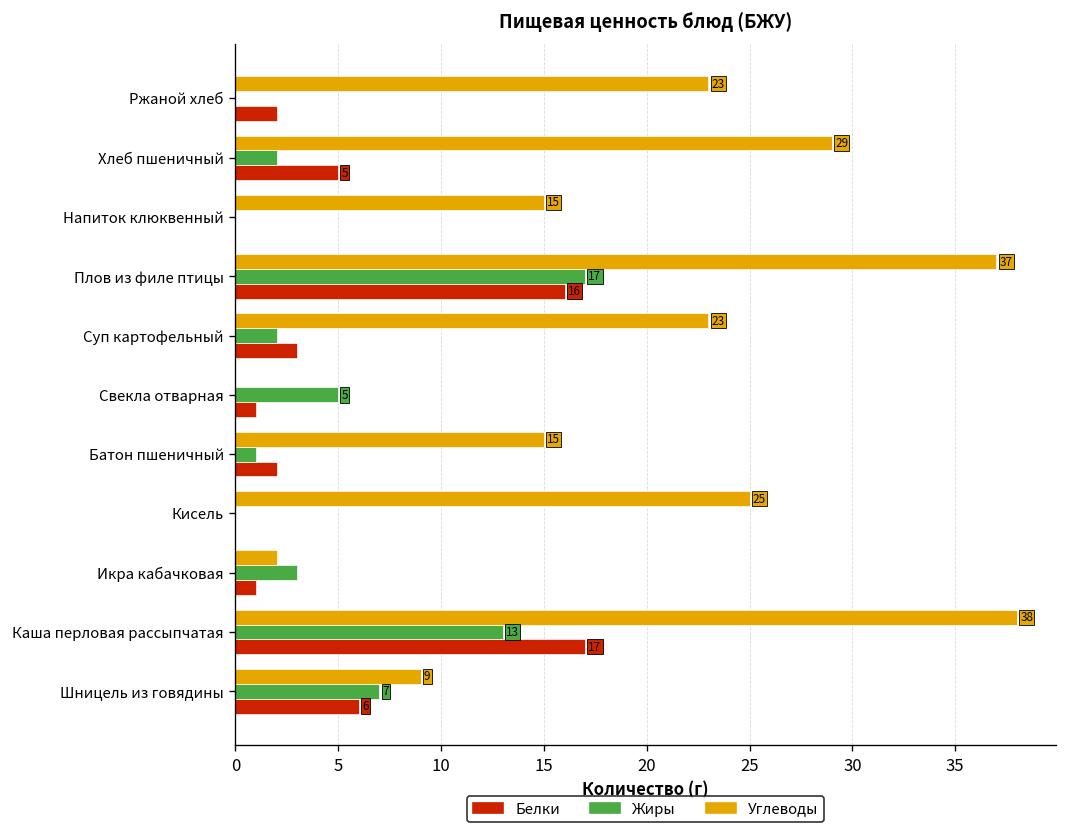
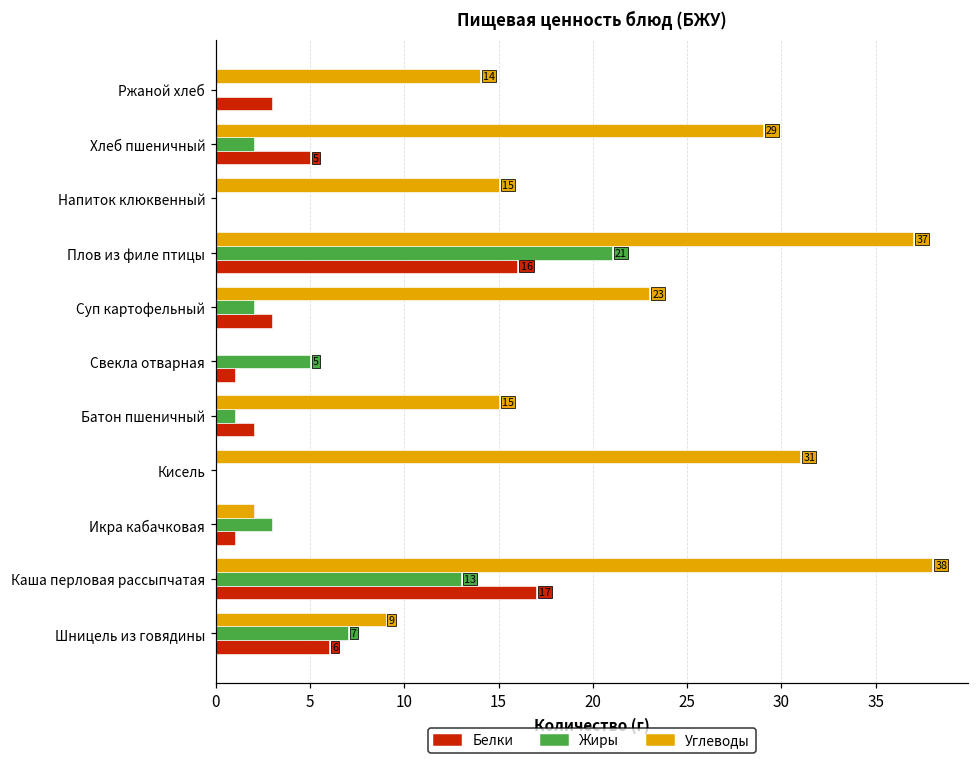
  {
    "Белки": {
-     "Ржаной хлеб": 2,
+     "Ржаной хлеб": 3,
      "Напиток клюквенный": 0,
      "Суп картофельный": 3,
      "Свекла отварная": 1,
      "Батон пшеничный": 2,
      "Кисель": 0,
      "Икра кабачковая": 1
    },
    "Жиры": {
-     "Плов из филе птицы": 17
+     "Плов из филе птицы": 21
    },
    "Углеводы": {
-     "Ржаной хлеб": 23,
-     "Кисель": 25
+     "Ржаной хлеб": 14,
+     "Кисель": 31
    }
  }
